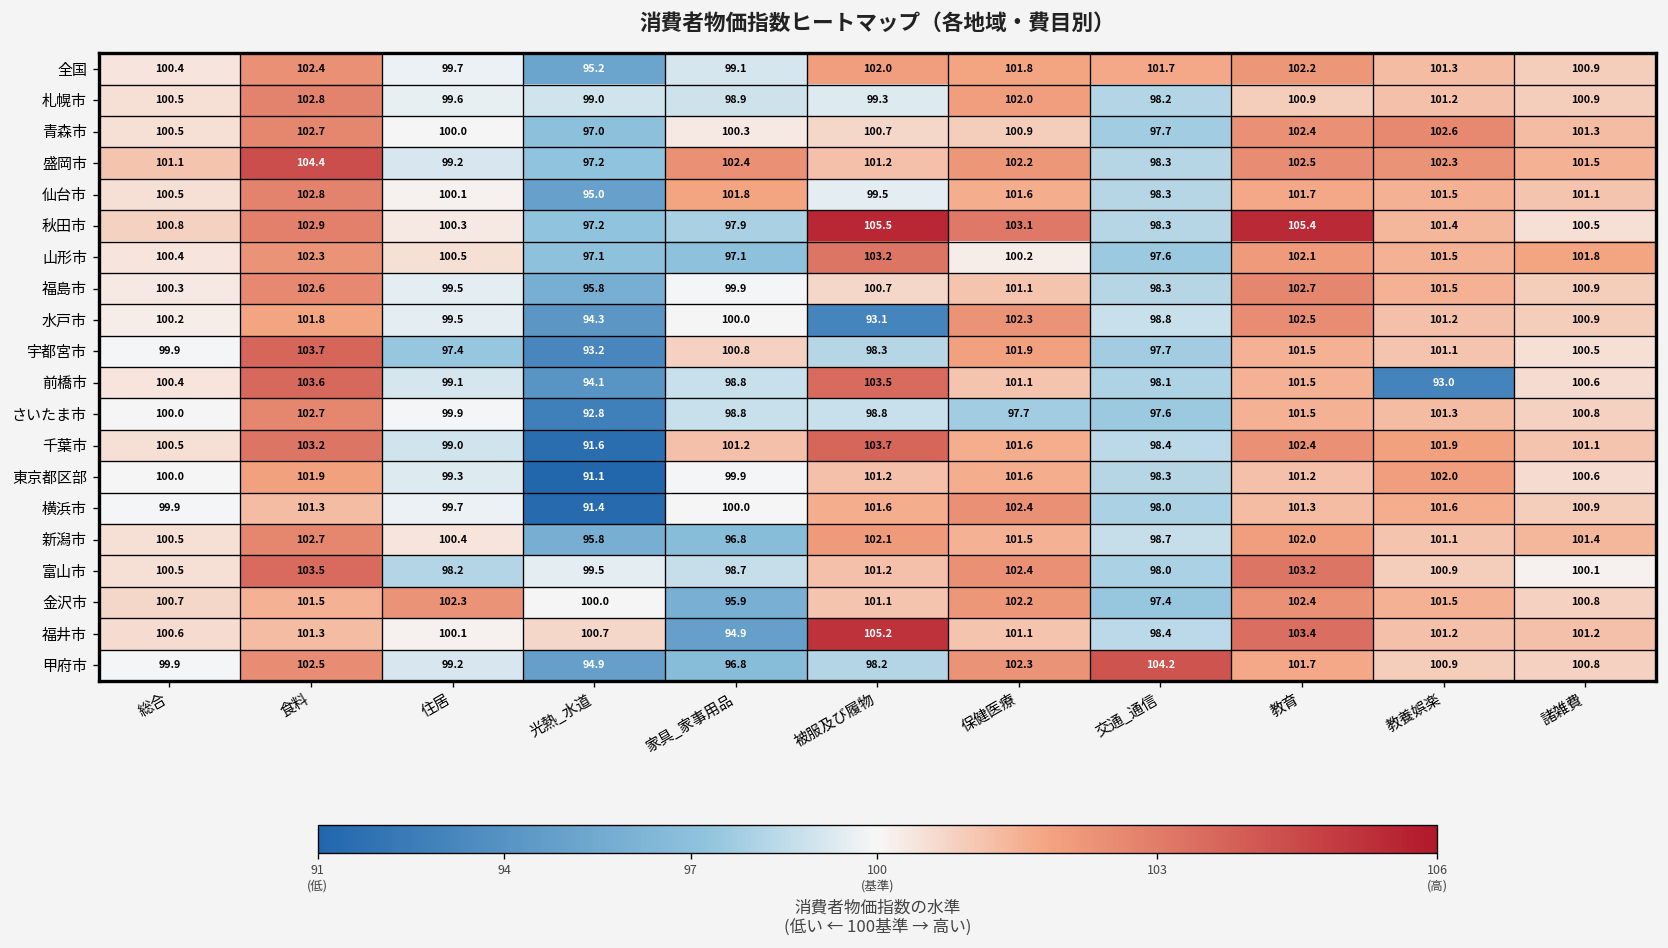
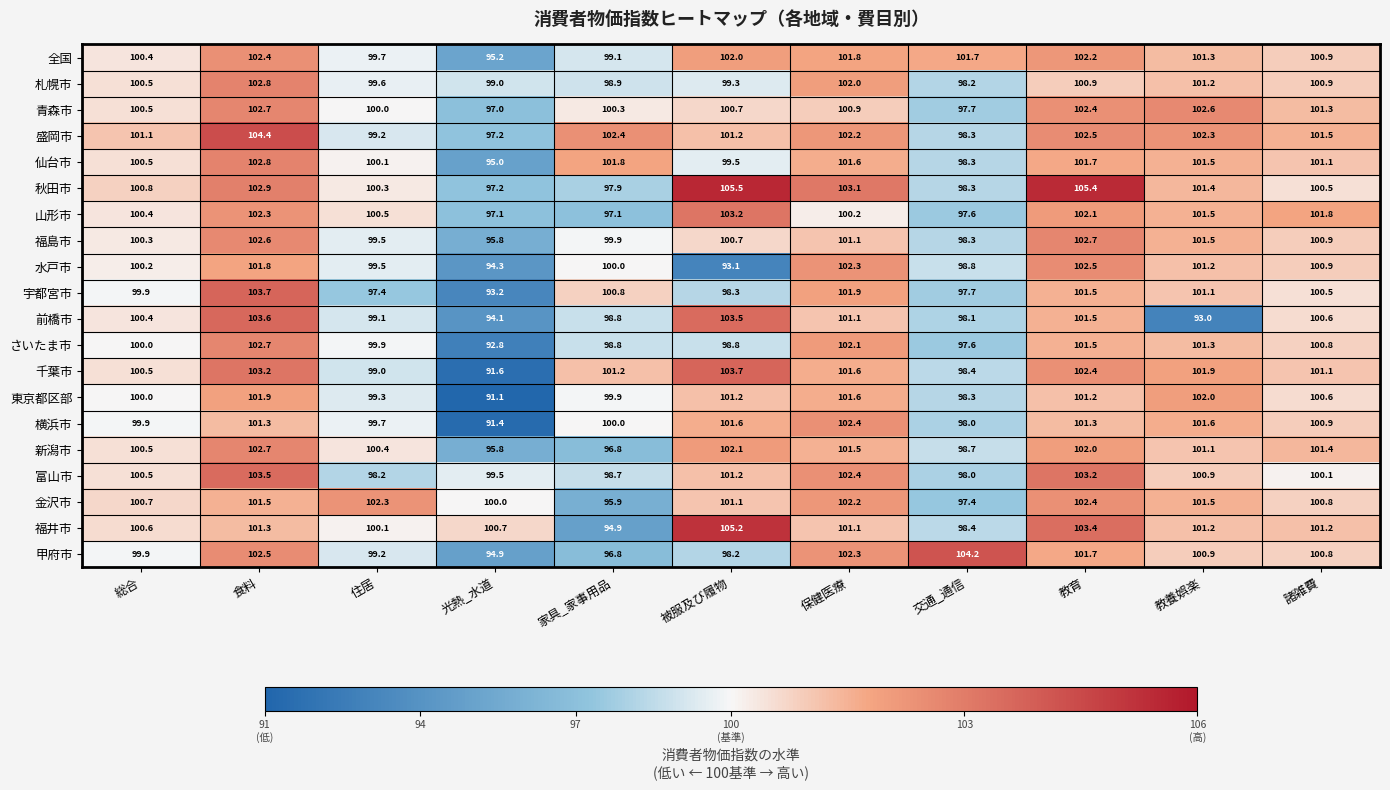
  {
    "さいたま市": {
      "総合": 100.0,
      "食料": 102.7,
      "住居": 99.9,
      "光熱_水道": 92.8,
      "家具_家事用品": 98.8,
      "被服及び履物": 98.8,
-     "保健医療": 97.7,
+     "保健医療": 102.1,
      "交通_通信": 97.6,
      "教育": 101.5,
      "教養娯楽": 101.3,
      "諸雑費": 100.8
    }
  }
